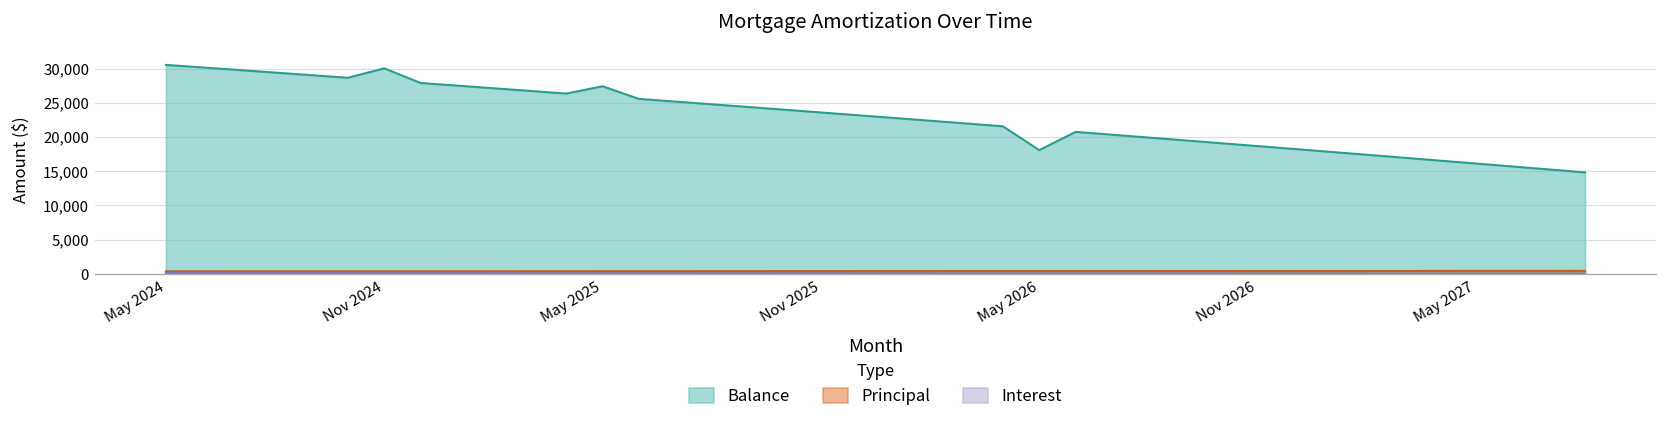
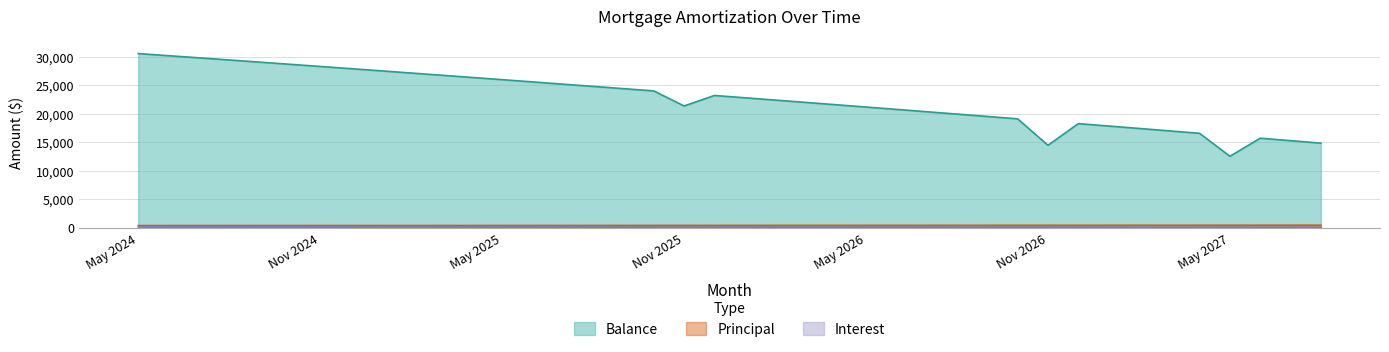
  {
    "Balance": {
      "May 2024": "31,000",
-     "Nov 2024": "30,000",
-     "May 2025": "27,000",
-     "Nov 2025": "24,000",
-     "May 2026": "18,000",
-     "Nov 2026": "19,000",
-     "May 2027": "16,000"
+     "Nov 2024": "28,000",
+     "May 2025": "26,000",
+     "Nov 2025": "21,000",
+     "May 2026": "21,000",
+     "Nov 2026": "14,000",
+     "May 2027": "13,000"
    }
  }
